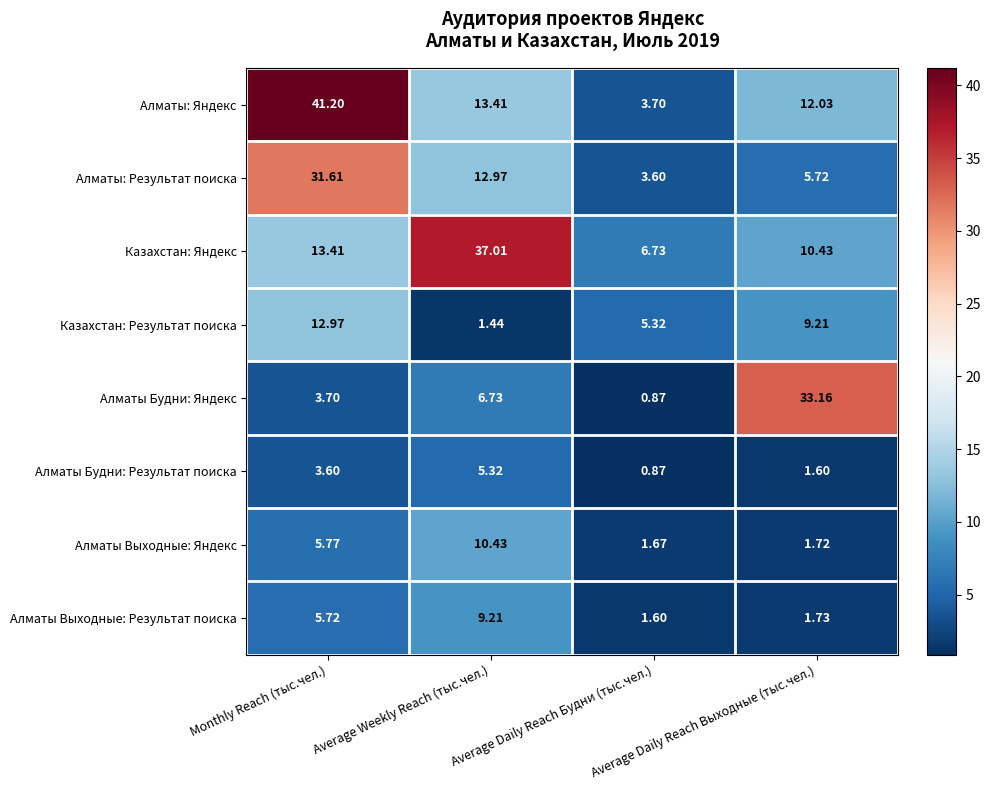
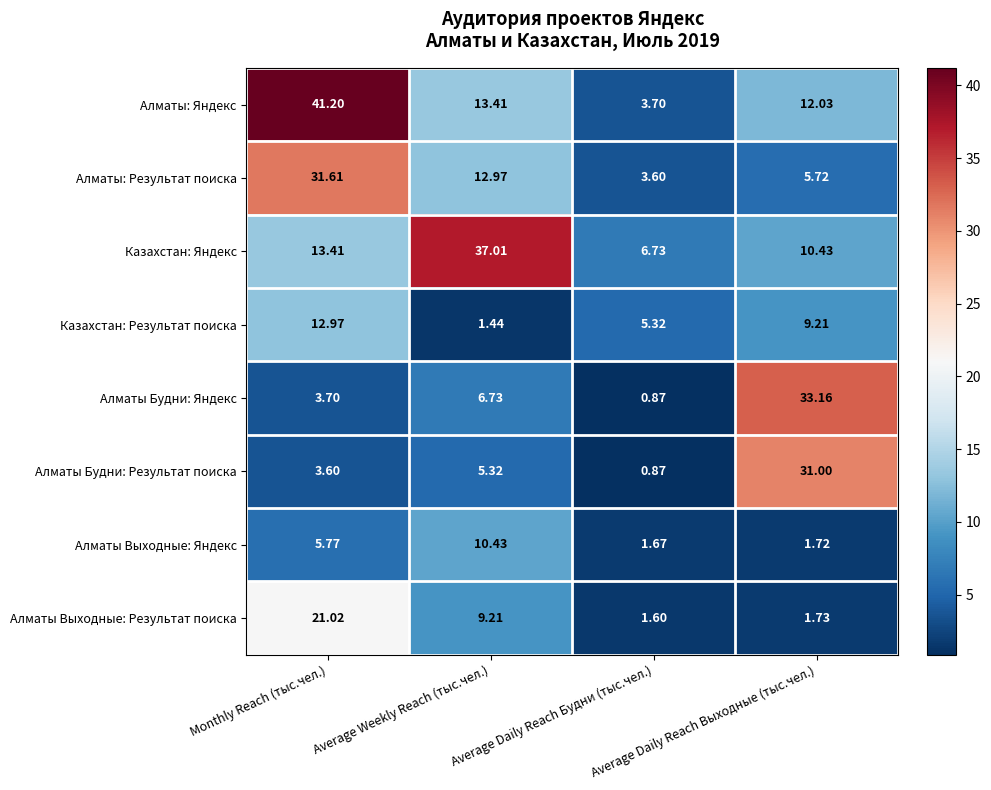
  {
    "Алматы: Яндекс": {
      "Monthly Reach (тыс.чел.)": 41.20,
      "Average Weekly Reach (тыс.чел.)": 13.41,
      "Average Daily Reach Будни (тыс.чел.)": 3.70,
      "Average Daily Reach Выходные (тыс.чел.)": 12.03
    },
    "Алматы: Результат поиска": {
      "Monthly Reach (тыс.чел.)": 31.61,
      "Average Weekly Reach (тыс.чел.)": 12.97,
      "Average Daily Reach Будни (тыс.чел.)": 3.60,
      "Average Daily Reach Выходные (тыс.чел.)": 5.72
    },
    "Казахстан: Яндекс": {
      "Monthly Reach (тыс.чел.)": 13.41,
      "Average Weekly Reach (тыс.чел.)": 37.01,
      "Average Daily Reach Будни (тыс.чел.)": 6.73,
      "Average Daily Reach Выходные (тыс.чел.)": 10.43
    },
    "Казахстан: Результат поиска": {
      "Monthly Reach (тыс.чел.)": 12.97,
      "Average Weekly Reach (тыс.чел.)": 1.44,
      "Average Daily Reach Будни (тыс.чел.)": 5.32,
      "Average Daily Reach Выходные (тыс.чел.)": 9.21
    },
    "Алматы Будни: Яндекс": {
      "Monthly Reach (тыс.чел.)": 3.70,
      "Average Weekly Reach (тыс.чел.)": 6.73,
      "Average Daily Reach Будни (тыс.чел.)": 0.87,
      "Average Daily Reach Выходные (тыс.чел.)": 33.16
    },
    "Алматы Будни: Результат поиска": {
      "Monthly Reach (тыс.чел.)": 3.60,
      "Average Weekly Reach (тыс.чел.)": 5.32,
      "Average Daily Reach Будни (тыс.чел.)": 0.87,
-     "Average Daily Reach Выходные (тыс.чел.)": 1.60
+     "Average Daily Reach Выходные (тыс.чел.)": 31.00
    },
    "Алматы Выходные: Яндекс": {
      "Monthly Reach (тыс.чел.)": 5.77,
      "Average Weekly Reach (тыс.чел.)": 10.43,
      "Average Daily Reach Будни (тыс.чел.)": 1.67,
      "Average Daily Reach Выходные (тыс.чел.)": 1.72
    },
    "Алматы Выходные: Результат поиска": {
-     "Monthly Reach (тыс.чел.)": 5.72,
+     "Monthly Reach (тыс.чел.)": 21.02,
      "Average Weekly Reach (тыс.чел.)": 9.21,
      "Average Daily Reach Будни (тыс.чел.)": 1.60,
      "Average Daily Reach Выходные (тыс.чел.)": 1.73
    }
  }
